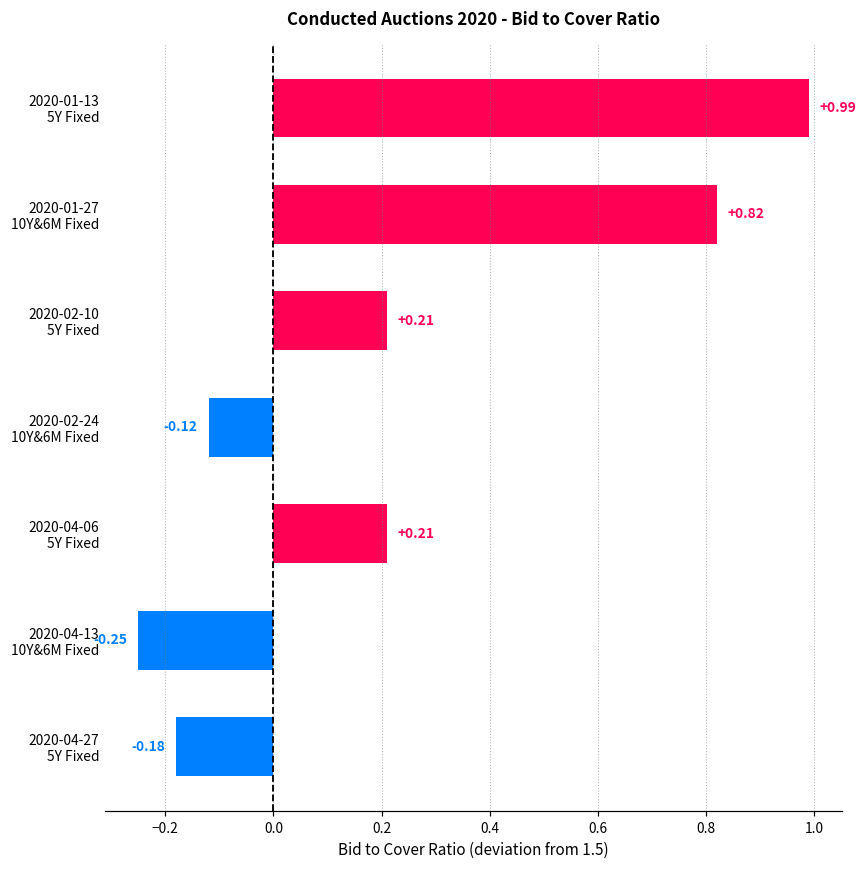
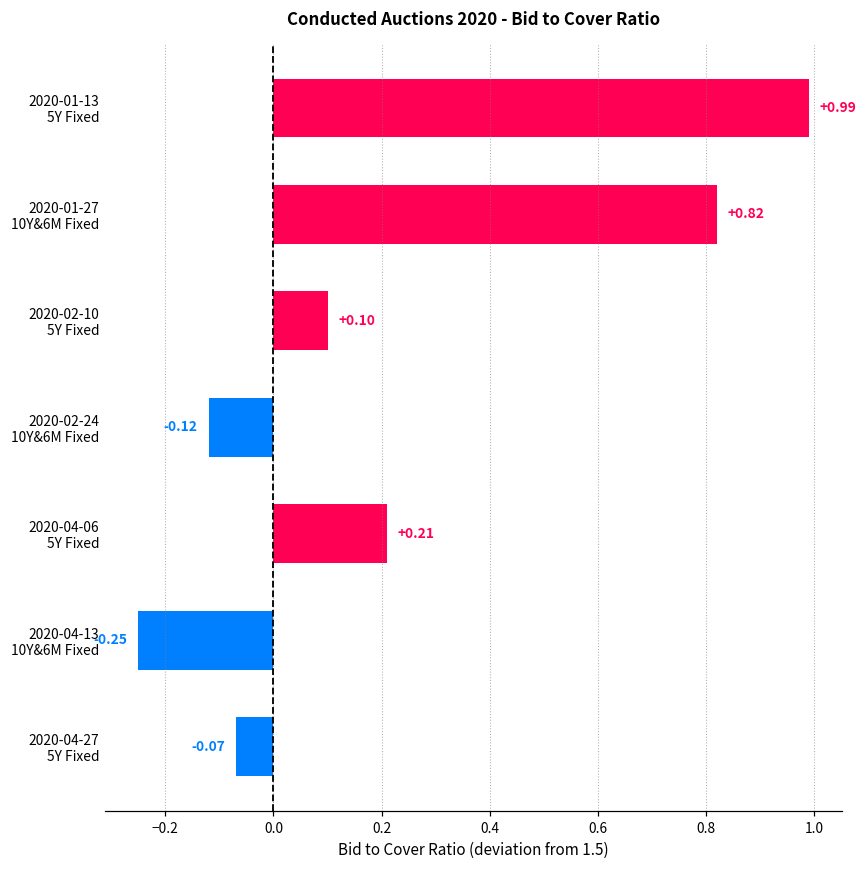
  {
    "2020-01-13 5Y Fixed": "+0.99",
    "2020-01-27 10Y&6M Fixed": "+0.82",
-   "2020-02-10 5Y Fixed": "+0.21",
+   "2020-02-10 5Y Fixed": "+0.10",
    "2020-02-24 10Y&6M Fixed": "-0.12",
    "2020-04-06 5Y Fixed": "+0.21",
    "2020-04-13 10Y&6M Fixed": "-0.25",
-   "2020-04-27 5Y Fixed": "-0.18"
+   "2020-04-27 5Y Fixed": "-0.07"
  }
